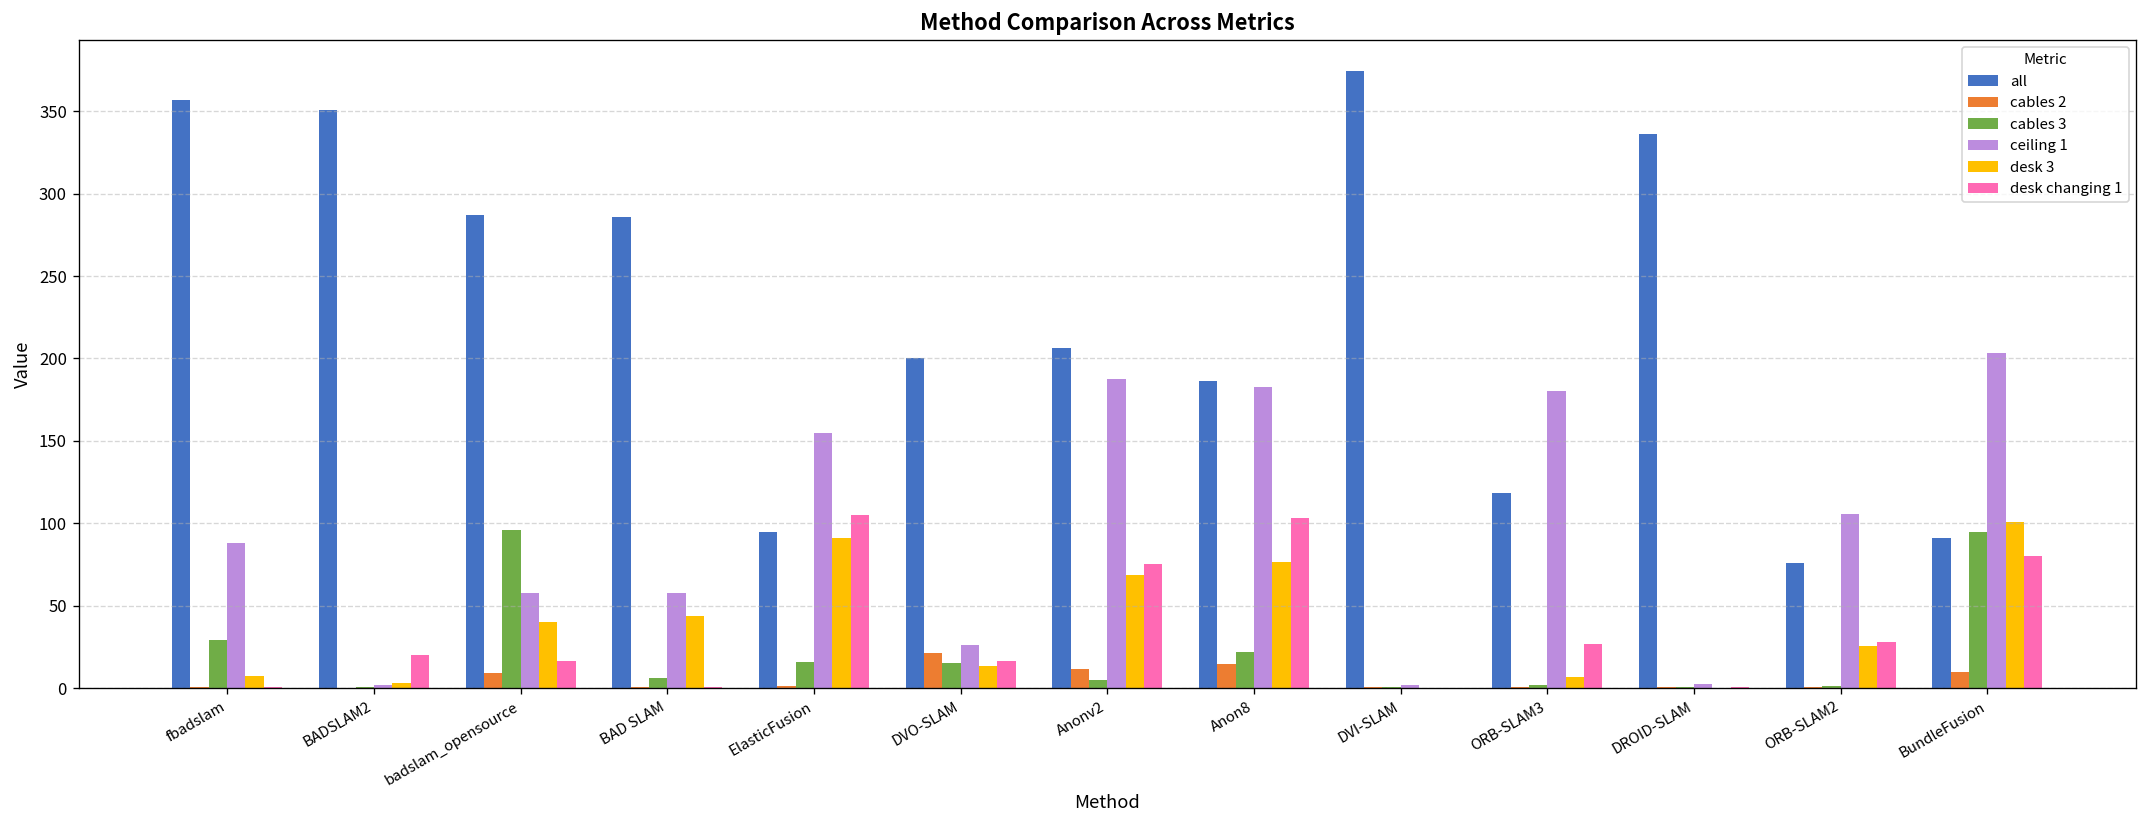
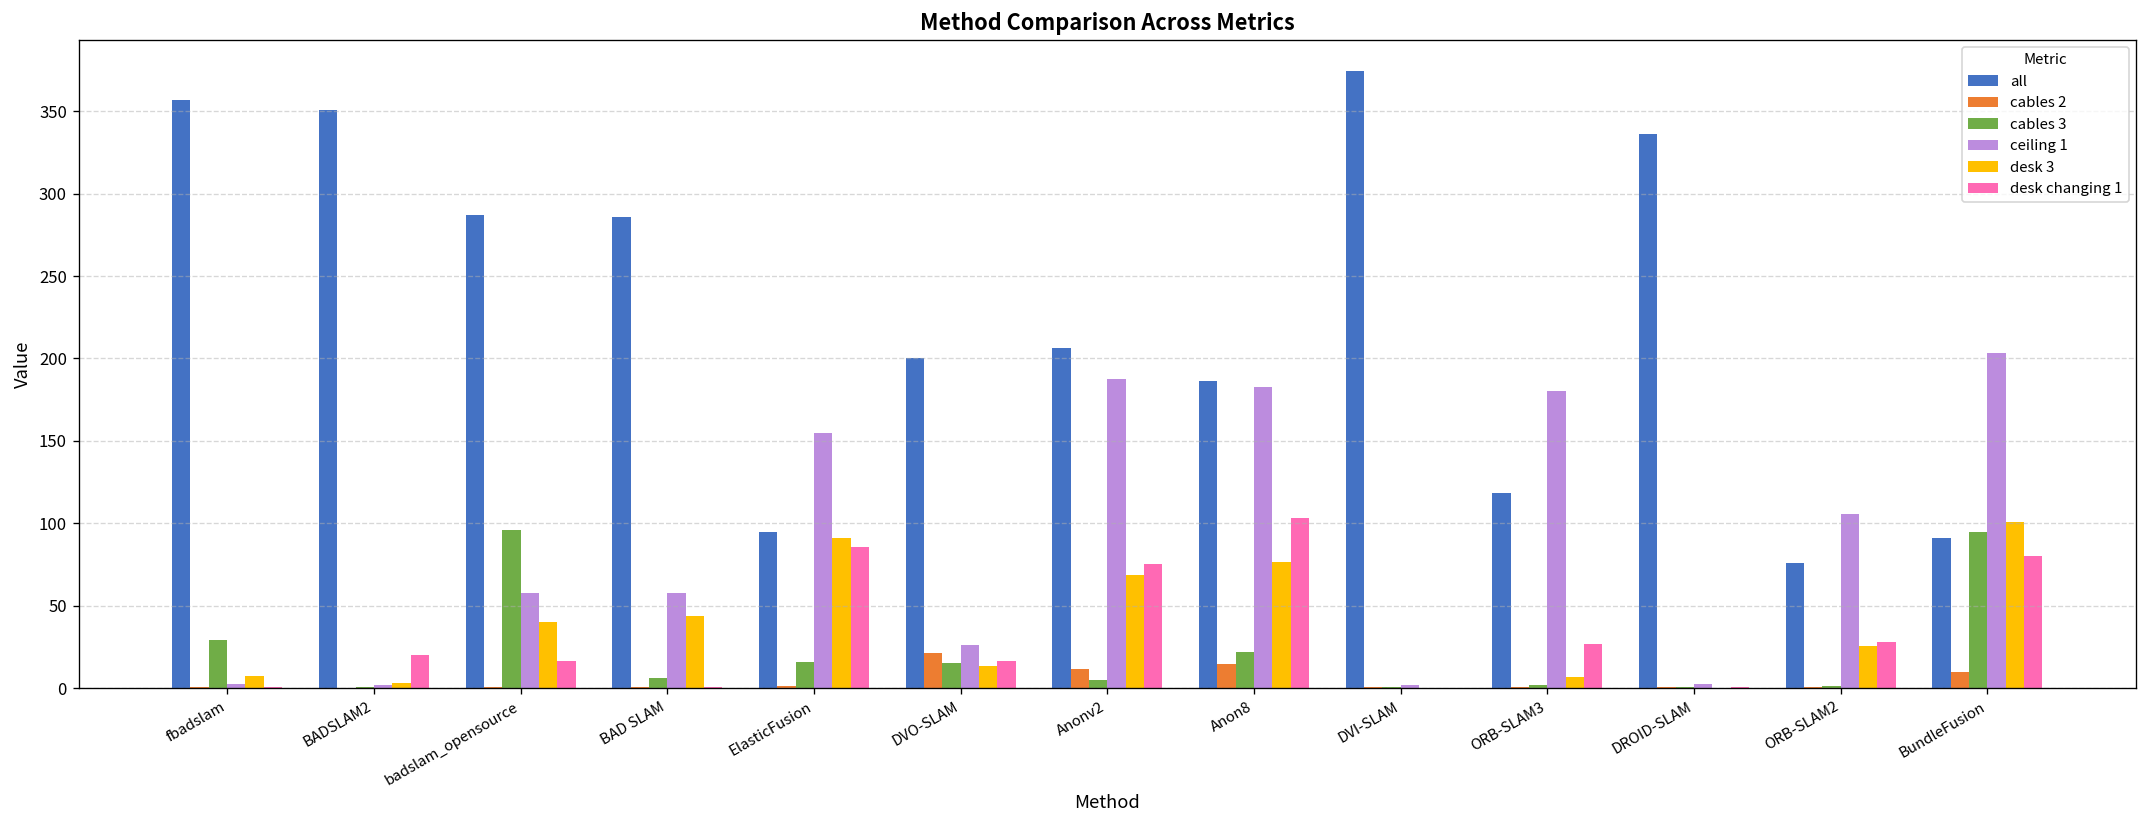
  {
    "all": {
      "fbadslam": 357,
      "BADSLAM2": 351,
      "badslam_opensource": 287,
      "BAD SLAM": 286,
      "ElasticFusion": 95,
      "DVO-SLAM": 200,
      "Anonv2": 206,
      "Anon8": 186,
      "DVI-SLAM": 374,
      "ORB-SLAM3": 118,
      "DROID-SLAM": 336,
      "ORB-SLAM2": 76,
      "BundleFusion": 91
    },
    "cables 2": {
-     "badslam_opensource": 9,
+     "badslam_opensource": 1,
      "DVO-SLAM": 21,
      "Anonv2": 11,
      "Anon8": 15,
      "BundleFusion": 10
    },
    "cables 3": {
      "fbadslam": 29,
      "badslam_opensource": 96,
      "BAD SLAM": 6,
      "ElasticFusion": 16,
      "DVO-SLAM": 15,
      "Anonv2": 5,
      "Anon8": 22,
      "ORB-SLAM3": 2,
      "BundleFusion": 94
    },
    "ceiling 1": {
-     "fbadslam": 88,
+     "fbadslam": 3,
      "badslam_opensource": 58,
      "BAD SLAM": 58,
      "ElasticFusion": 155,
      "DVO-SLAM": 26,
      "Anonv2": 188,
      "Anon8": 183,
      "DVI-SLAM": 2,
      "ORB-SLAM3": 180,
      "DROID-SLAM": 3,
      "ORB-SLAM2": 106,
      "BundleFusion": 203
    },
    "desk 3": {
      "fbadslam": 8,
      "BADSLAM2": 3,
      "badslam_opensource": 40,
      "BAD SLAM": 44,
      "ElasticFusion": 91,
      "DVO-SLAM": 14,
      "Anonv2": 69,
      "Anon8": 77,
      "ORB-SLAM3": 7,
      "ORB-SLAM2": 26,
      "BundleFusion": 101
    },
    "desk changing 1": {
      "BADSLAM2": 20,
      "badslam_opensource": 17,
-     "ElasticFusion": 105,
+     "ElasticFusion": 86,
      "DVO-SLAM": 16,
      "Anonv2": 75,
      "Anon8": 103,
      "ORB-SLAM3": 27,
      "ORB-SLAM2": 28,
      "BundleFusion": 80
    }
  }
